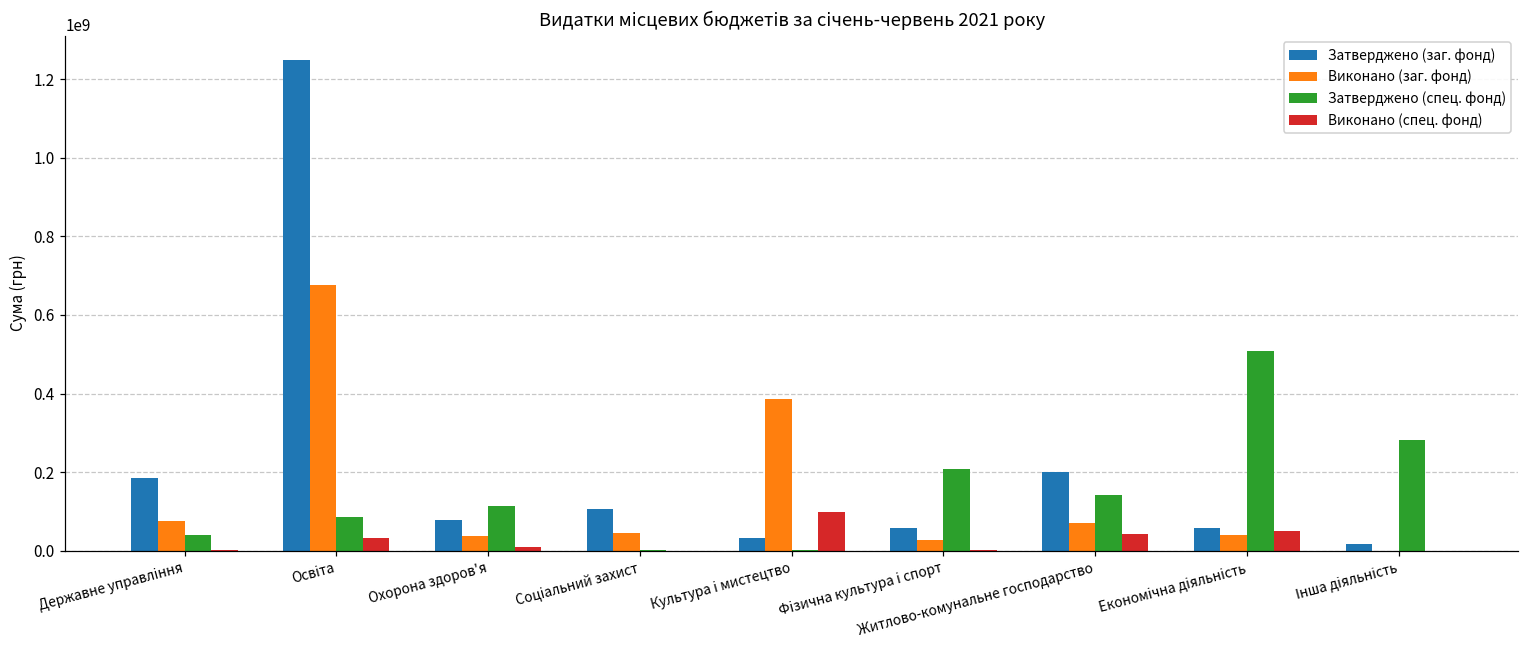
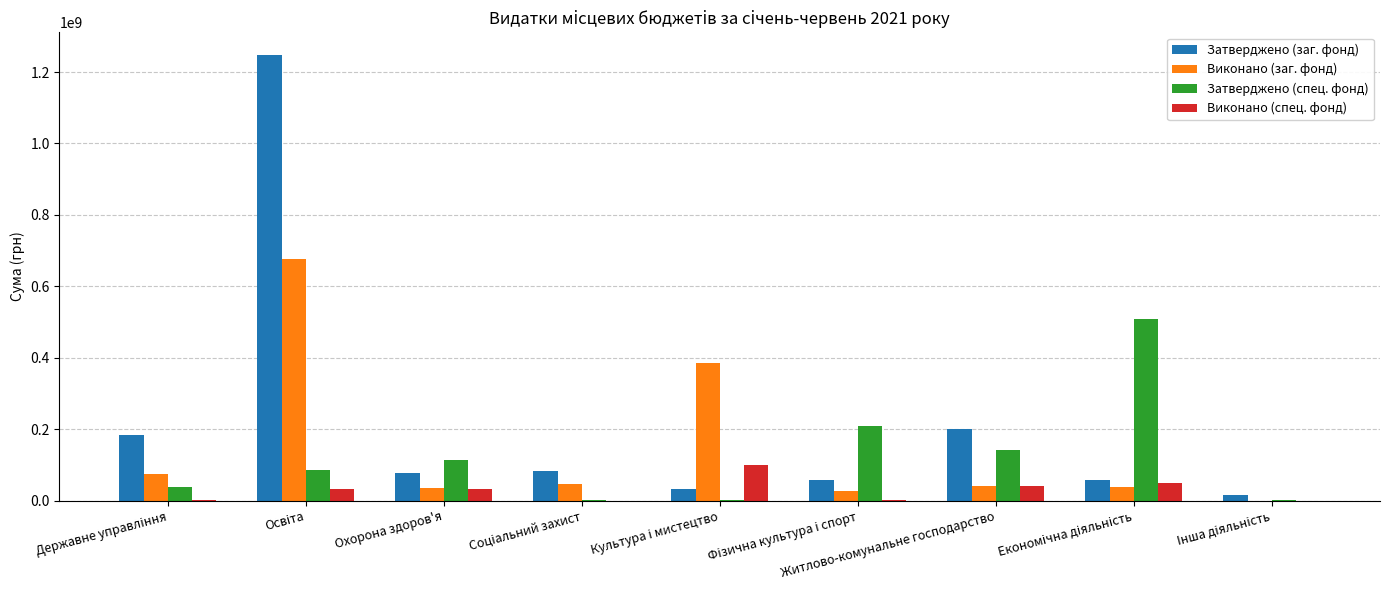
  {
    "Затверджено (заг. фонд)": {
      "Державне управління": 180000000,
      "Освіта": 1250000000,
      "Охорона здоров'я": 80000000,
-     "Соціальний захист": 110000000,
+     "Соціальний захист": 80000000,
      "Культура і мистецтво": 30000000,
      "Фізична культура і спорт": 60000000,
      "Житлово-комунальне господарство": 200000000,
      "Економічна діяльність": 60000000,
      "Інша діяльність": 20000000
    },
    "Виконано (заг. фонд)": {
      "Державне управління": 70000000,
      "Освіта": 680000000,
      "Охорона здоров'я": 40000000,
      "Соціальний захист": 50000000,
      "Культура і мистецтво": 390000000,
      "Фізична культура і спорт": 30000000,
-     "Житлово-комунальне господарство": 70000000,
+     "Житлово-комунальне господарство": 40000000,
      "Економічна діяльність": 40000000
    },
    "Затверджено (спец. фонд)": {
      "Державне управління": 40000000,
      "Освіта": 90000000,
      "Охорона здоров'я": 110000000,
      "Фізична культура і спорт": 210000000,
      "Житлово-комунальне господарство": 140000000,
      "Економічна діяльність": 510000000,
-     "Інша діяльність": 280000000
+     "Інша діяльність": 0
    },
    "Виконано (спец. фонд)": {
      "Освіта": 30000000,
-     "Охорона здоров'я": 10000000,
+     "Охорона здоров'я": 30000000,
      "Культура і мистецтво": 100000000,
      "Житлово-комунальне господарство": 40000000,
      "Економічна діяльність": 50000000
    }
  }
